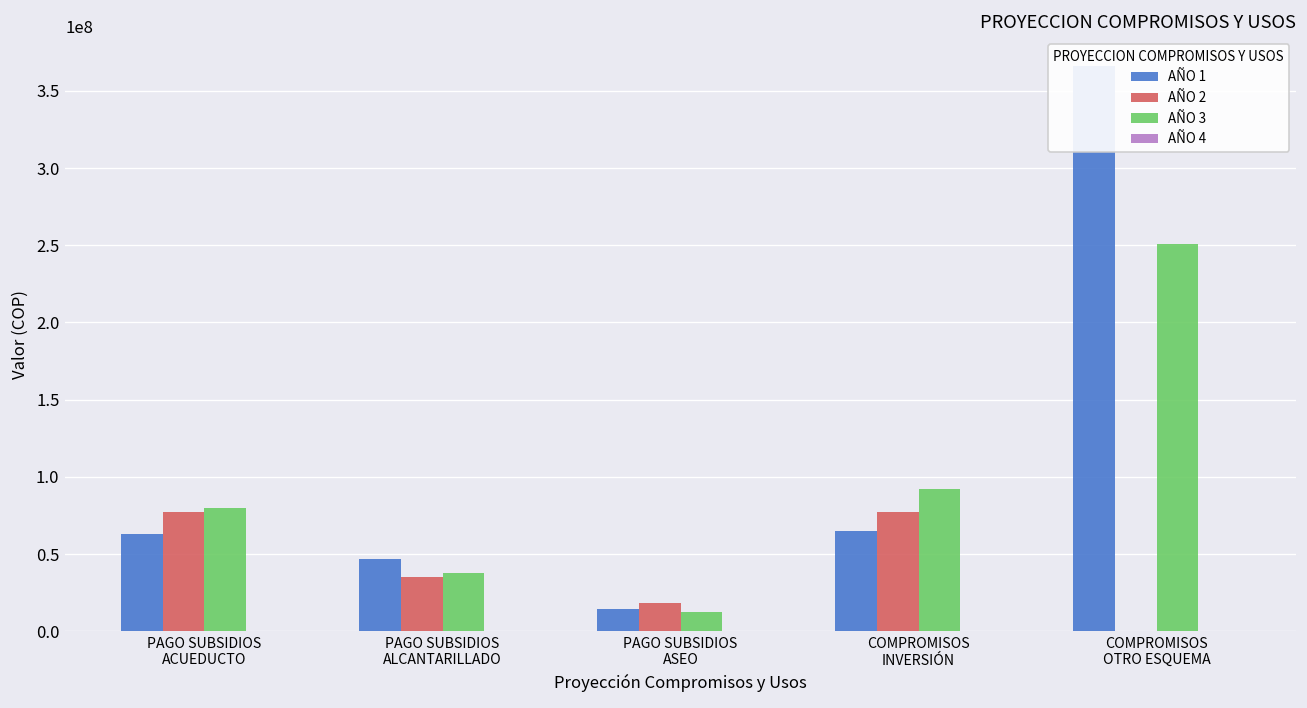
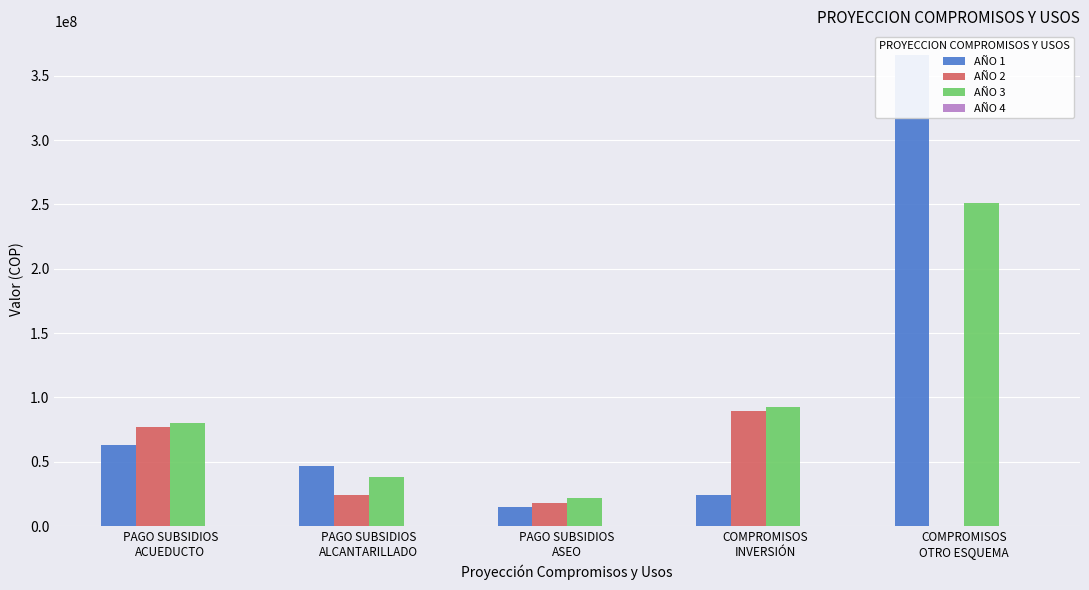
  {
    "AÑO 1": {
      "PAGO SUBSIDIOS ACUEDUCTO": 63000000,
      "PAGO SUBSIDIOS ALCANTARILLADO": 47000000,
      "PAGO SUBSIDIOS ASEO": 15000000,
-     "COMPROMISOS INVERSIÓN": 65000000
+     "COMPROMISOS INVERSIÓN": 24000000
    },
    "AÑO 2": {
      "PAGO SUBSIDIOS ACUEDUCTO": 77000000,
-     "PAGO SUBSIDIOS ALCANTARILLADO": 35000000,
+     "PAGO SUBSIDIOS ALCANTARILLADO": 24000000,
      "PAGO SUBSIDIOS ASEO": 18000000,
-     "COMPROMISOS INVERSIÓN": 77000000,
+     "COMPROMISOS INVERSIÓN": 90000000,
      "COMPROMISOS OTRO ESQUEMA": 0
    },
    "AÑO 3": {
      "PAGO SUBSIDIOS ACUEDUCTO": 80000000,
      "PAGO SUBSIDIOS ALCANTARILLADO": 38000000,
-     "PAGO SUBSIDIOS ASEO": 12000000,
+     "PAGO SUBSIDIOS ASEO": 22000000,
      "COMPROMISOS INVERSIÓN": 92000000,
      "COMPROMISOS OTRO ESQUEMA": 251000000
    },
    "AÑO 4": {
      "PAGO SUBSIDIOS ACUEDUCTO": 0,
      "PAGO SUBSIDIOS ALCANTARILLADO": 0,
      "PAGO SUBSIDIOS ASEO": 0,
      "COMPROMISOS INVERSIÓN": 0,
      "COMPROMISOS OTRO ESQUEMA": 0
    }
  }
